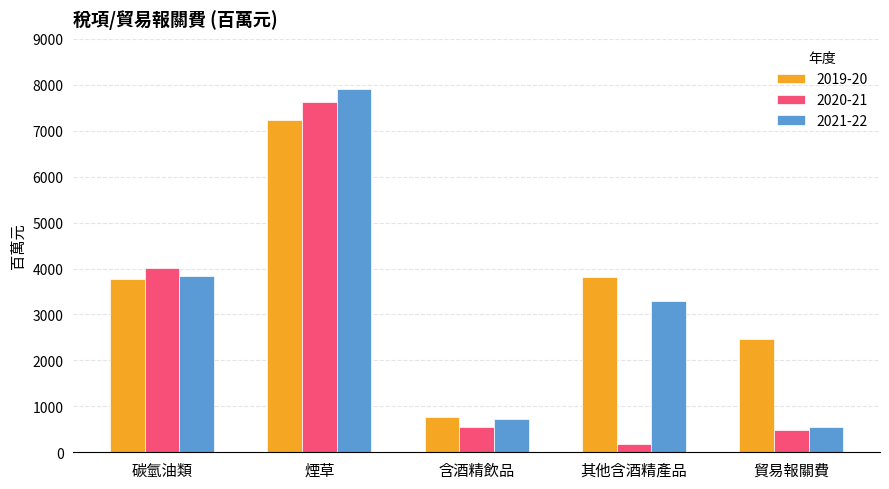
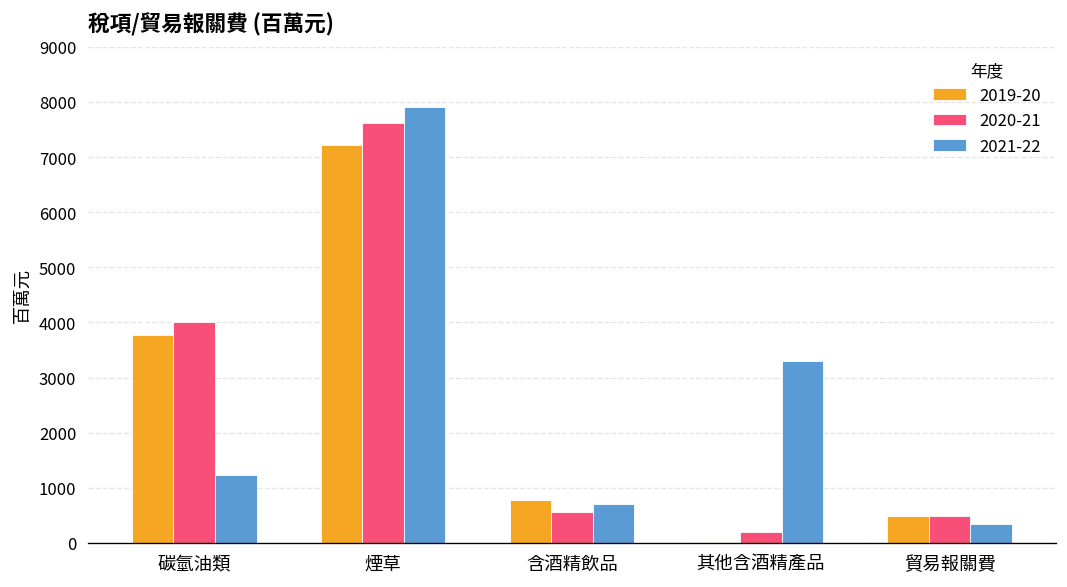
  {
    "2019-20": {
      "碳氫油類": 3800,
      "煙草": 7200,
      "含酒精飲品": 800,
-     "其他含酒精產品": 3800,
-     "貿易報關費": 2500
+     "其他含酒精產品": 0,
+     "貿易報關費": 500
    },
    "2020-21": {
      "碳氫油類": 4000,
      "煙草": 7600,
      "含酒精飲品": 600,
      "其他含酒精產品": 200,
      "貿易報關費": 500
    },
    "2021-22": {
-     "碳氫油類": 3800,
+     "碳氫油類": 1200,
      "煙草": 7900,
      "含酒精飲品": 700,
      "其他含酒精產品": 3300,
-     "貿易報關費": 500
+     "貿易報關費": 300
    }
  }
